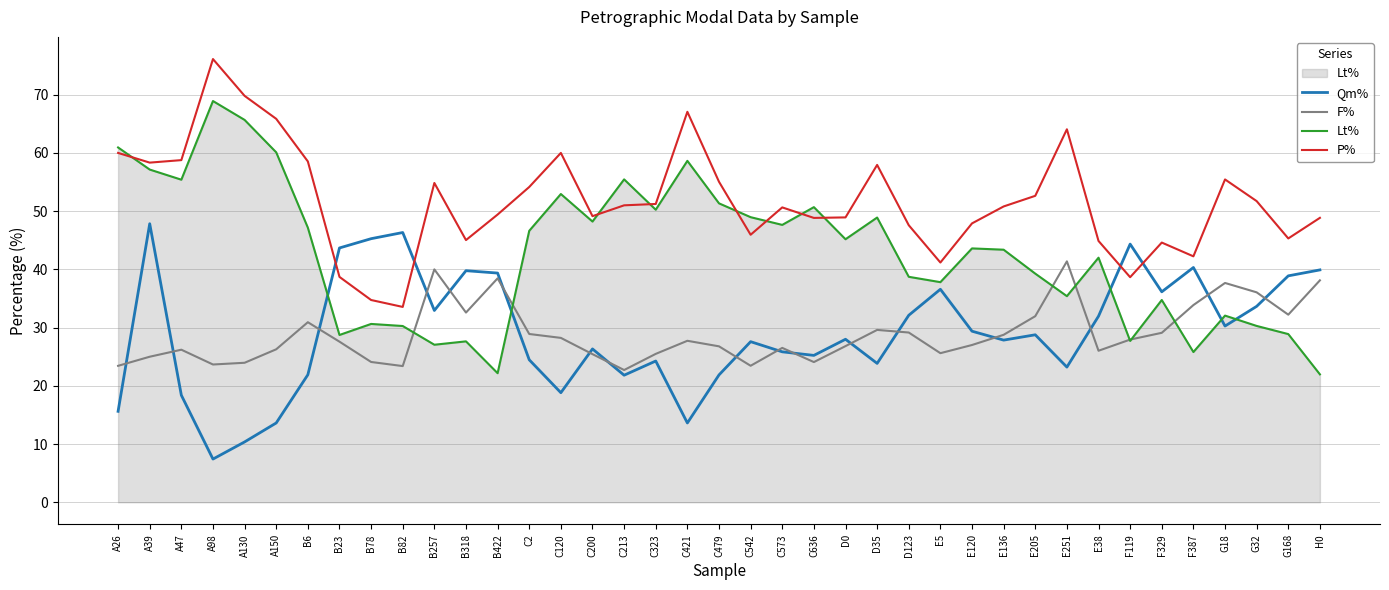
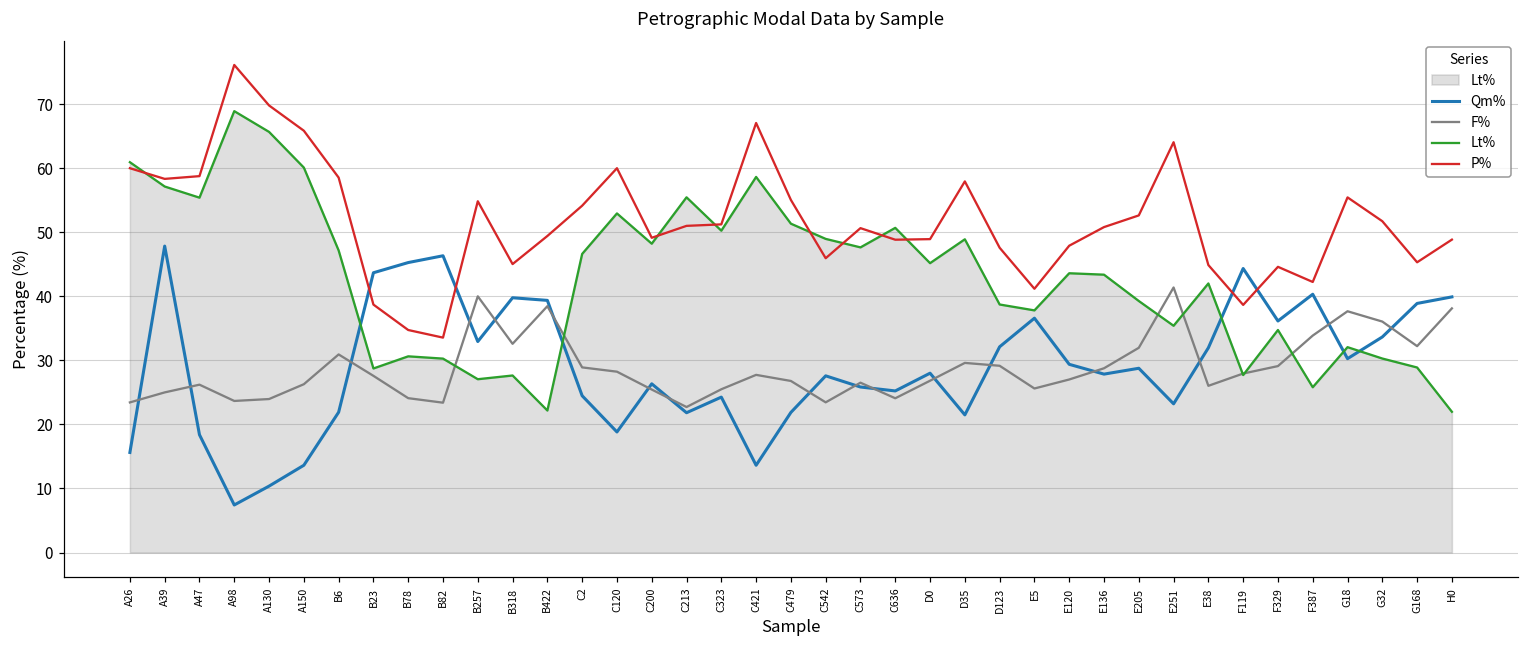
  {
    "Qm%": {
      "A26": 16,
      "A39": 48,
      "A47": 18,
      "A98": 7,
      "A130": 10,
      "A150": 14,
      "B6": 22,
      "B23": 44,
      "B78": 45,
      "B82": 46,
      "B257": 33,
      "B318": 40,
      "B422": 39,
      "C2": 24,
      "C120": 19,
      "C200": 26,
      "C213": 22,
      "C323": 24,
      "C421": 14,
      "C479": 22,
      "C542": 28,
      "C573": 26,
      "C636": 25,
      "D0": 28,
-     "D35": 24,
+     "D35": 21,
      "D123": 32,
      "E5": 37,
      "E120": 29,
      "E136": 28,
      "E205": 29,
      "E251": 23,
      "E38": 32,
      "F119": 44,
      "F329": 36,
      "F387": 40,
      "G18": 30,
      "G32": 34,
      "G168": 39,
      "H0": 40
    },
    "P%": {
      "A26": 60,
      "A39": 58,
      "A47": 59,
      "A98": 76,
      "A130": 70,
      "A150": 66,
      "B6": 59,
      "B23": 39,
      "B78": 35,
      "B82": 34,
      "B257": 55,
      "B318": 45,
      "B422": 49,
      "C2": 54,
      "C120": 60,
      "C200": 49,
      "C213": 51,
      "C323": 51,
      "C421": 67,
      "C479": 55,
      "C542": 46,
      "C573": 51,
      "C636": 49,
      "D0": 49,
      "D35": 58,
      "D123": 48,
      "E5": 41,
      "E120": 48,
      "E136": 51,
      "E205": 53,
      "E251": 64,
      "E38": 45,
      "F119": 39,
      "F329": 45,
      "F387": 42,
      "G18": 55,
      "G32": 52,
      "G168": 45,
      "H0": 49
    }
  }
